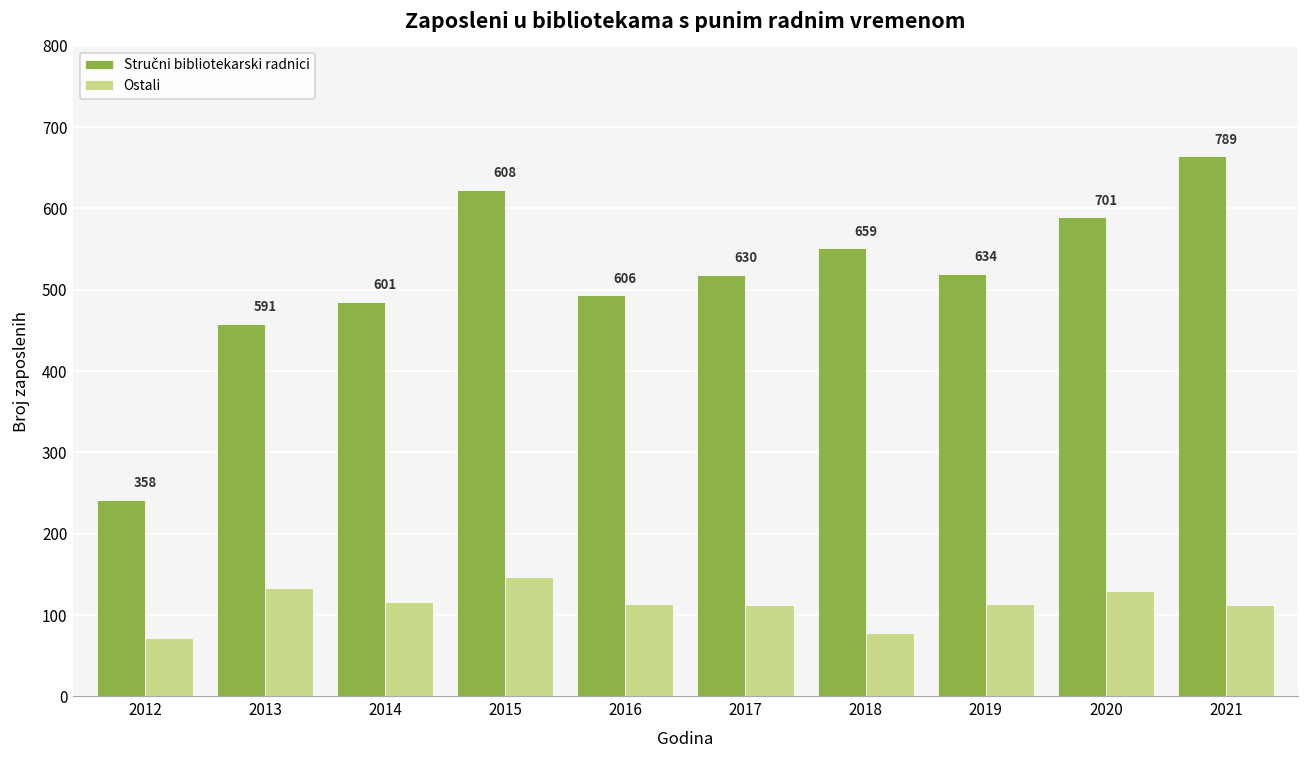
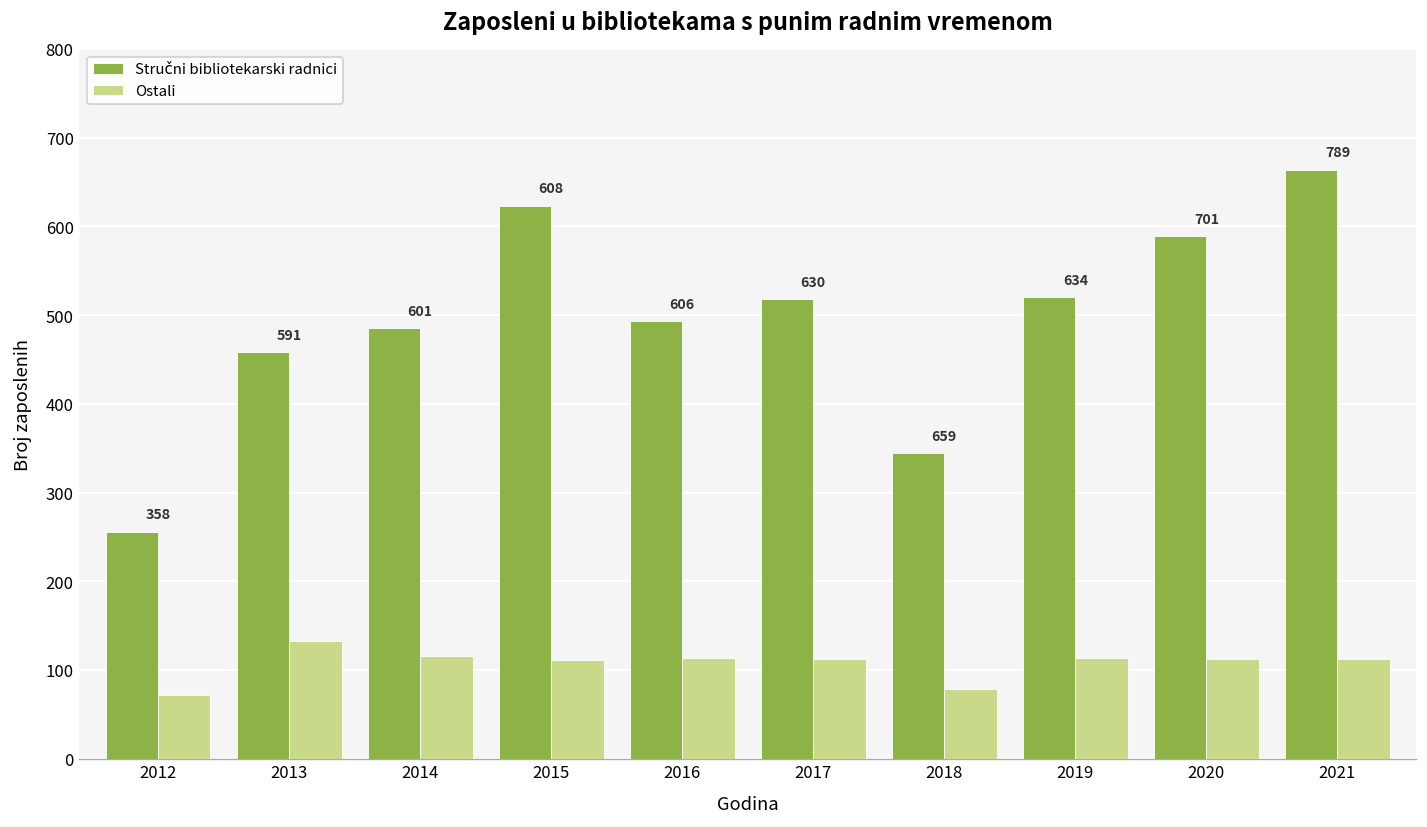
  {
    "Stručni bibliotekarski radnici": {
-     "2012": 240,
-     "2018": 550
+     "2012": 260,
+     "2018": 340
    },
    "Ostali": {
      "2012": 70,
      "2013": 130,
      "2014": 120,
-     "2015": 150,
+     "2015": 110,
      "2016": 110,
      "2017": 110,
      "2018": 80,
      "2019": 110,
-     "2020": 130,
+     "2020": 110,
      "2021": 110
    }
  }
